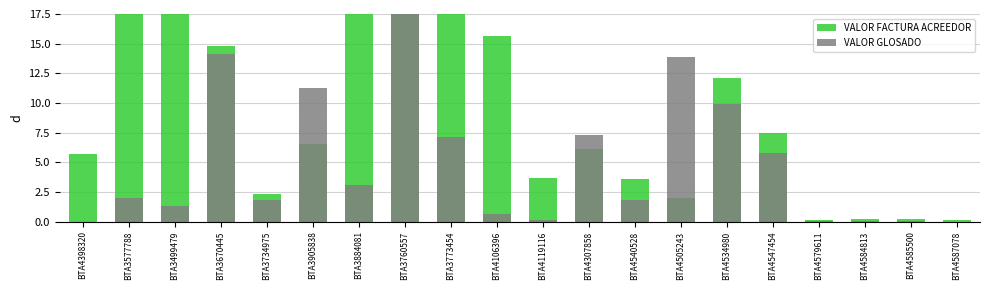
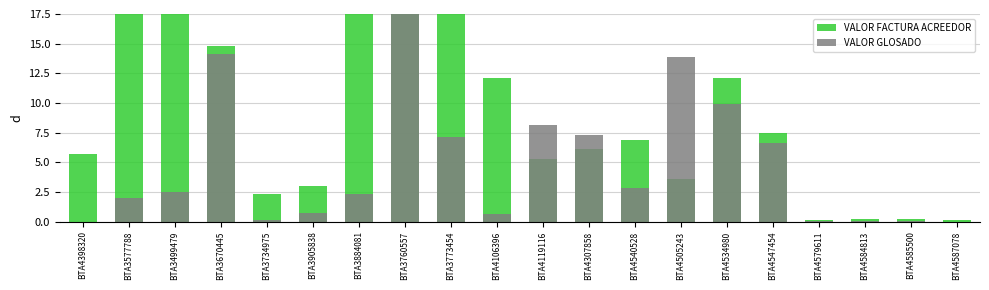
  {
    "VALOR FACTURA ACREEDOR": {
      "BTA4398320": 5.7,
      "BTA3670445": 14.8,
      "BTA3734975": 2.4,
-     "BTA3905838": 6.5,
-     "BTA4106396": 15.7,
-     "BTA4119116": 3.7,
-     "BTA4540528": 3.6,
-     "BTA4505243": 2.0,
+     "BTA3905838": 3.0,
+     "BTA4106396": 12.1,
+     "BTA4119116": 5.3,
+     "BTA4540528": 6.9,
+     "BTA4505243": 3.6,
      "BTA4534980": 12.1,
      "BTA4547454": 7.5
    },
    "VALOR GLOSADO": {
      "BTA4398320": 0.0,
-     "BTA3499479": 1.3,
-     "BTA3734975": 1.8,
-     "BTA3905838": 11.3,
-     "BTA3884081": 3.1,
-     "BTA4119116": 0.1,
+     "BTA3499479": 2.5,
+     "BTA3734975": 0.2,
+     "BTA3905838": 0.7,
+     "BTA3884081": 2.3,
+     "BTA4119116": 8.2,
      "BTA4307858": 7.3,
-     "BTA4540528": 1.8,
+     "BTA4540528": 2.8,
      "BTA4505243": 13.9,
-     "BTA4547454": 5.8
+     "BTA4547454": 6.6
    }
  }
